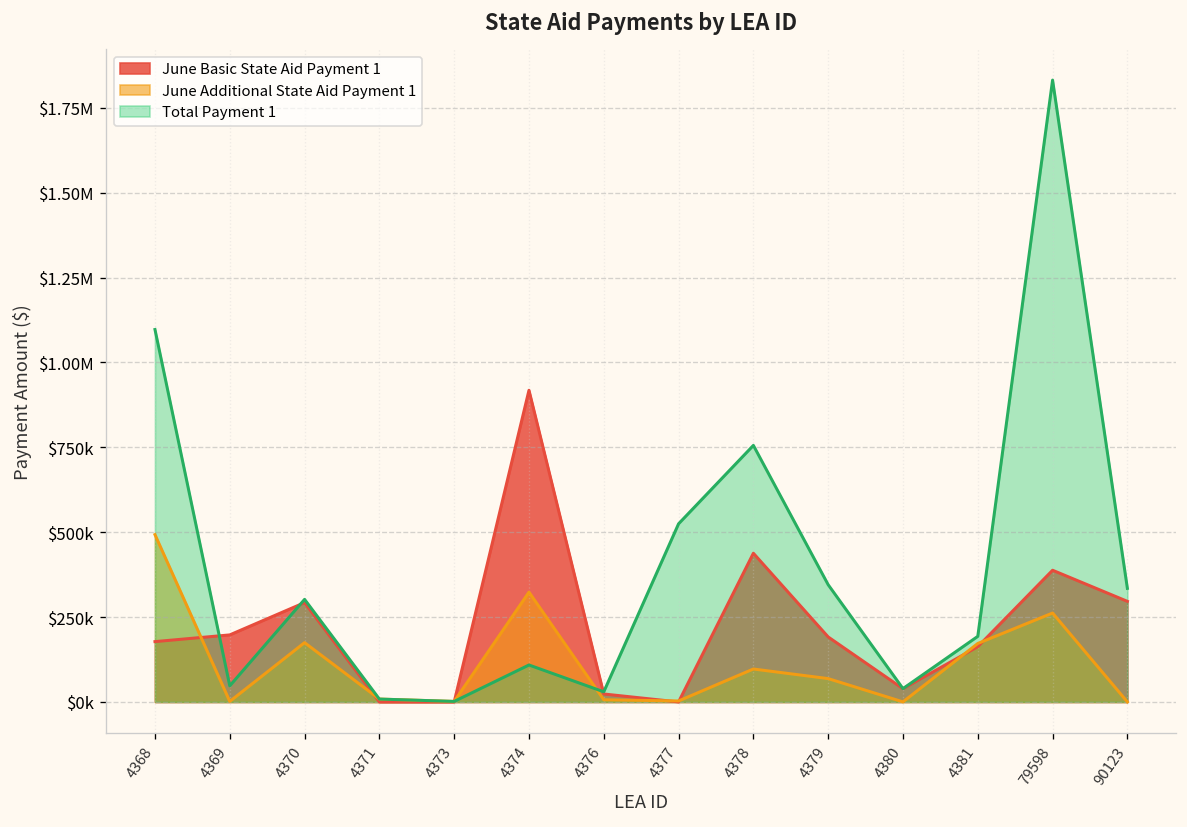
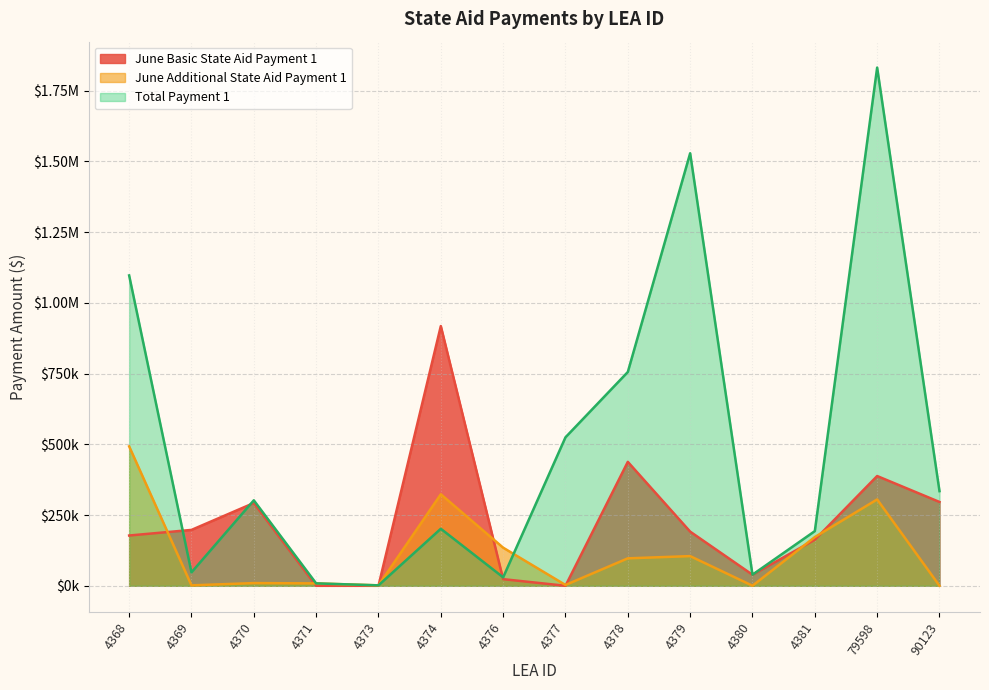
  {
    "June Basic State Aid Payment 1": {
      "4368": "$180000",
      "4369": "$200000",
      "4370": "$290000",
      "4374": "$920000",
      "4378": "$440000",
      "4379": "$190000",
      "4381": "$160000",
      "79598": "$390000",
      "90123": "$300000"
    },
    "June Additional State Aid Payment 1": {
      "4368": "$490000",
      "4369": "$0",
-     "4370": "$170000",
+     "4370": "$10000",
      "4374": "$320000",
-     "4376": "$10000",
+     "4376": "$130000",
      "4378": "$100000",
-     "4379": "$70000",
+     "4379": "$100000",
      "4380": "$0",
      "4381": "$170000",
-     "79598": "$260000",
+     "79598": "$310000",
      "90123": "$0"
    },
    "Total Payment 1": {
      "4368": "$1100000",
      "4369": "$50000",
      "4370": "$300000",
-     "4374": "$110000",
+     "4374": "$200000",
      "4377": "$520000",
      "4378": "$760000",
-     "4379": "$350000",
+     "4379": "$1530000",
      "4381": "$190000",
      "79598": "$1830000",
      "90123": "$330000"
    }
  }
